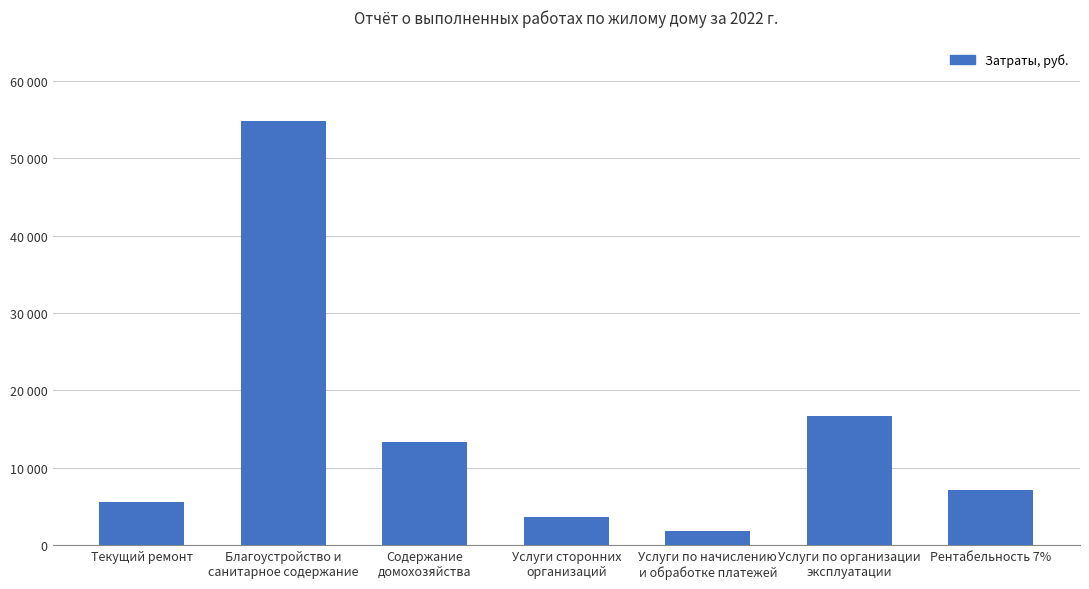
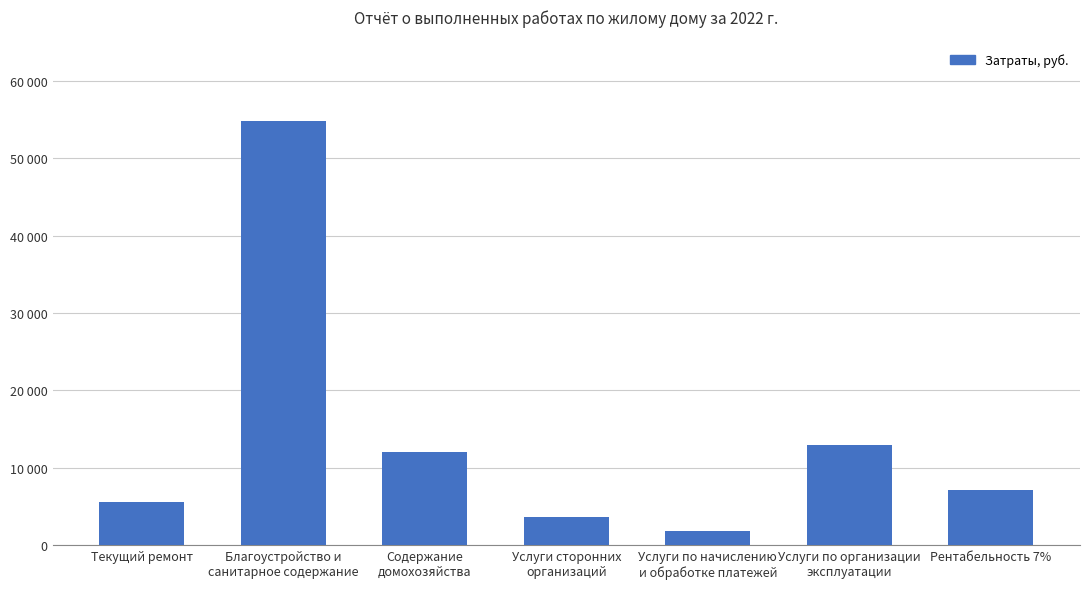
  {
    "Текущий ремонт": 6000,
    "Благоустройство и санитарное содержание": 55000,
-   "Содержание домохозяйства": 13000,
+   "Содержание домохозяйства": 12000,
    "Услуги сторонних организаций": 4000,
    "Услуги по начислению и обработке платежей": 2000,
-   "Услуги по организации эксплуатации": 17000,
+   "Услуги по организации эксплуатации": 13000,
    "Рентабельность 7%": 7000
  }
